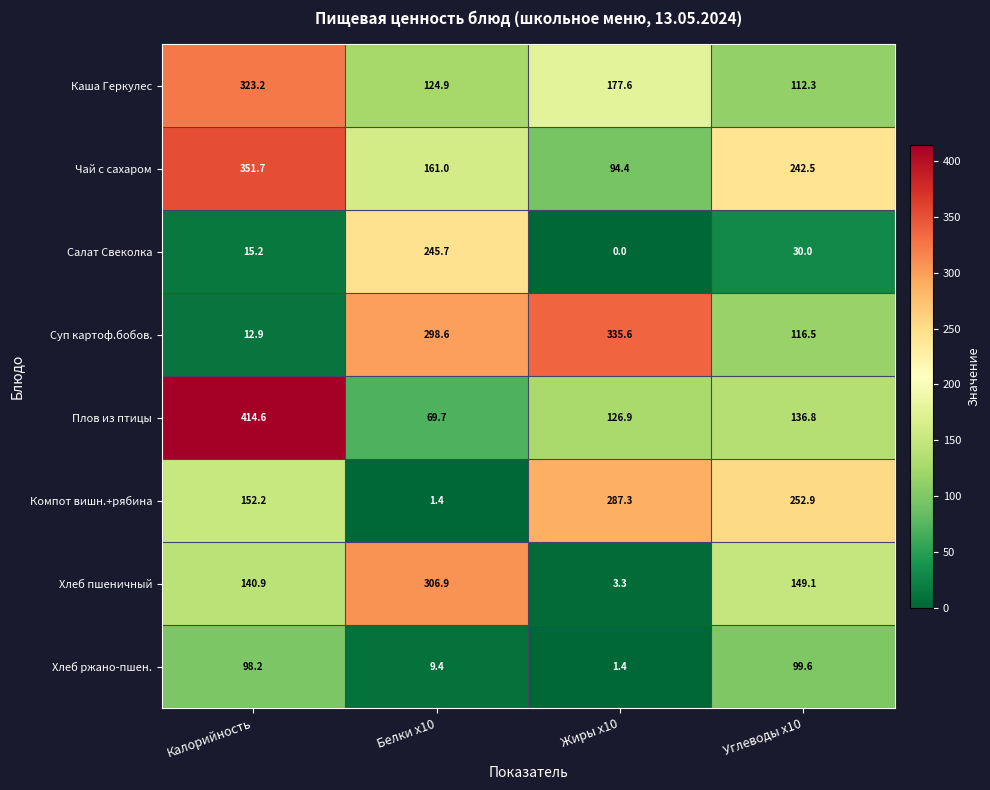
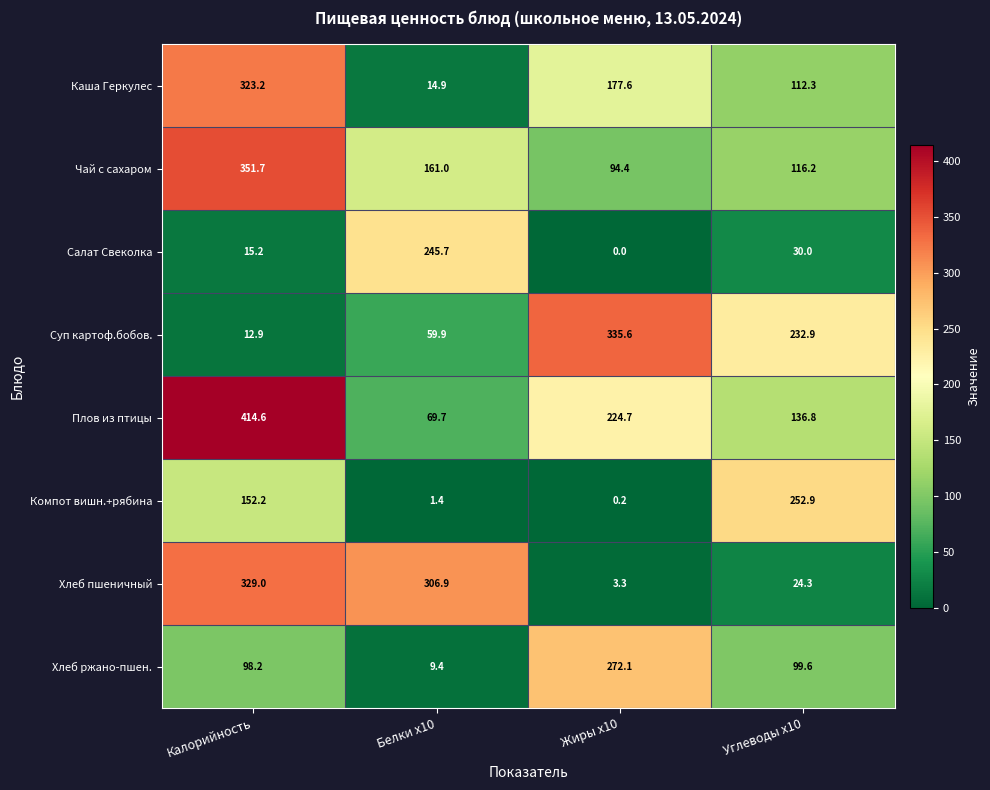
  {
    "Каша Геркулес": {
      "Калорийность": 323.2,
-     "Белки x10": 124.9,
+     "Белки x10": 14.9,
      "Жиры x10": 177.6,
      "Углеводы x10": 112.3
    },
    "Чай с сахаром": {
      "Калорийность": 351.7,
      "Белки x10": 161.0,
      "Жиры x10": 94.4,
-     "Углеводы x10": 242.5
+     "Углеводы x10": 116.2
    },
    "Салат Свеколка": {
      "Калорийность": 15.2,
      "Белки x10": 245.7,
      "Жиры x10": 0.0,
      "Углеводы x10": 30.0
    },
    "Суп картоф.бобов.": {
      "Калорийность": 12.9,
-     "Белки x10": 298.6,
+     "Белки x10": 59.9,
      "Жиры x10": 335.6,
-     "Углеводы x10": 116.5
+     "Углеводы x10": 232.9
    },
    "Плов из птицы": {
      "Калорийность": 414.6,
      "Белки x10": 69.7,
-     "Жиры x10": 126.9,
+     "Жиры x10": 224.7,
      "Углеводы x10": 136.8
    },
    "Компот вишн.+рябина": {
      "Калорийность": 152.2,
      "Белки x10": 1.4,
-     "Жиры x10": 287.3,
+     "Жиры x10": 0.2,
      "Углеводы x10": 252.9
    },
    "Хлеб пшеничный": {
-     "Калорийность": 140.9,
+     "Калорийность": 329.0,
      "Белки x10": 306.9,
      "Жиры x10": 3.3,
-     "Углеводы x10": 149.1
+     "Углеводы x10": 24.3
    },
    "Хлеб ржано-пшен.": {
      "Калорийность": 98.2,
      "Белки x10": 9.4,
-     "Жиры x10": 1.4,
+     "Жиры x10": 272.1,
      "Углеводы x10": 99.6
    }
  }
